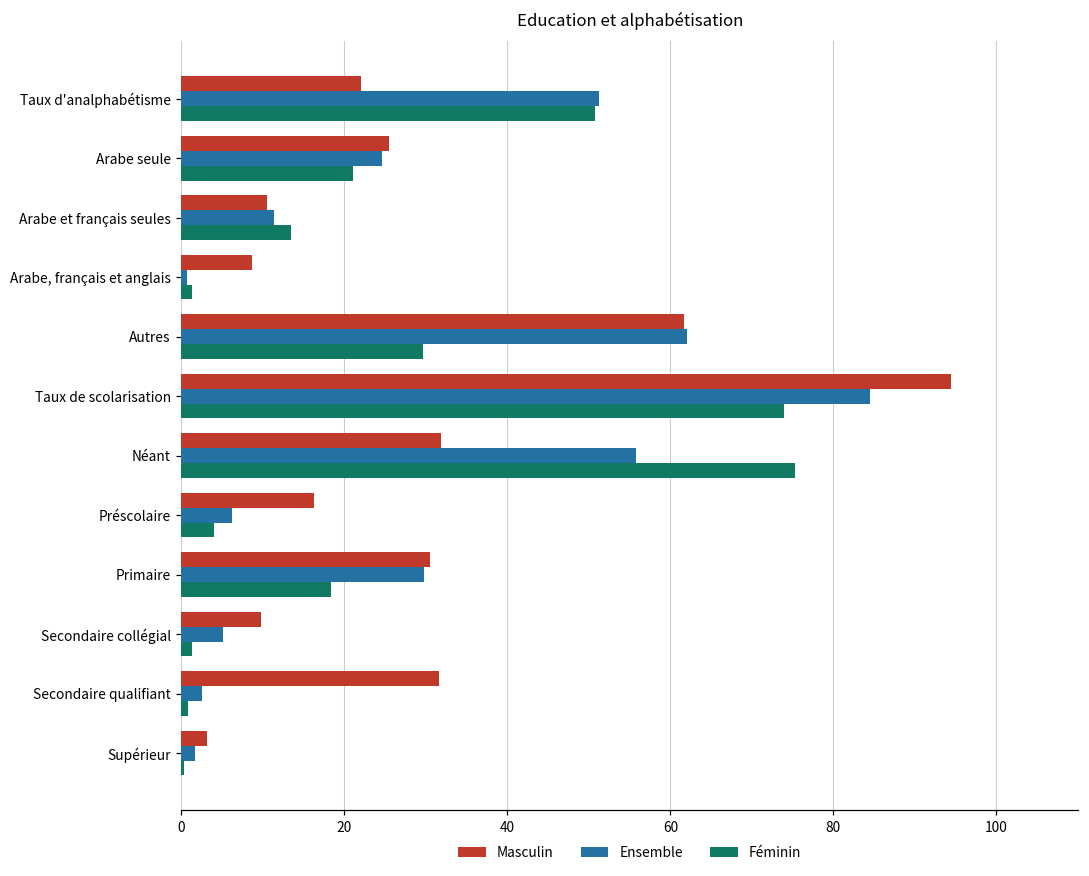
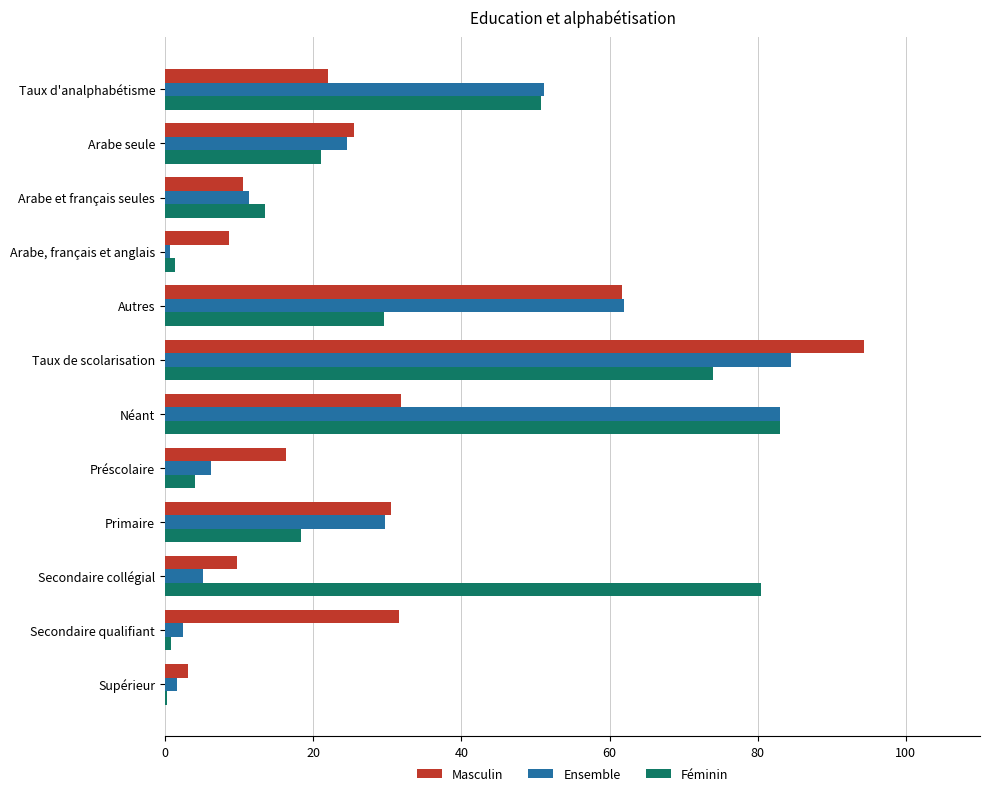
  {
    "Masculin": {
      "Taux d'analphabétisme": 22,
      "Arabe seule": 26,
      "Arabe et français seules": 11,
      "Arabe, français et anglais": 9,
      "Autres": 62,
      "Taux de scolarisation": 94,
      "Néant": 32,
      "Préscolaire": 16,
      "Primaire": 31,
      "Secondaire collégial": 10,
      "Secondaire qualifiant": 32,
      "Supérieur": 3
    },
    "Ensemble": {
      "Taux d'analphabétisme": 51,
      "Arabe seule": 25,
      "Arabe et français seules": 11,
      "Arabe, français et anglais": 1,
      "Autres": 62,
      "Taux de scolarisation": 85,
-     "Néant": 56,
+     "Néant": 83,
      "Préscolaire": 6,
      "Primaire": 30,
      "Secondaire collégial": 5,
      "Secondaire qualifiant": 3,
      "Supérieur": 2
    },
    "Féminin": {
      "Taux d'analphabétisme": 51,
      "Arabe seule": 21,
      "Arabe et français seules": 14,
      "Arabe, français et anglais": 1,
      "Autres": 30,
      "Taux de scolarisation": 74,
-     "Néant": 75,
+     "Néant": 83,
      "Préscolaire": 4,
      "Primaire": 18,
-     "Secondaire collégial": 1,
+     "Secondaire collégial": 81,
      "Secondaire qualifiant": 1
    }
  }
